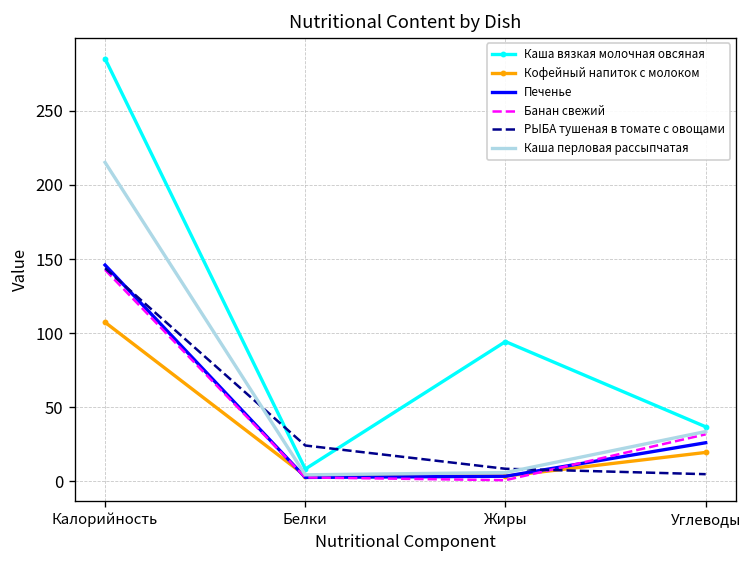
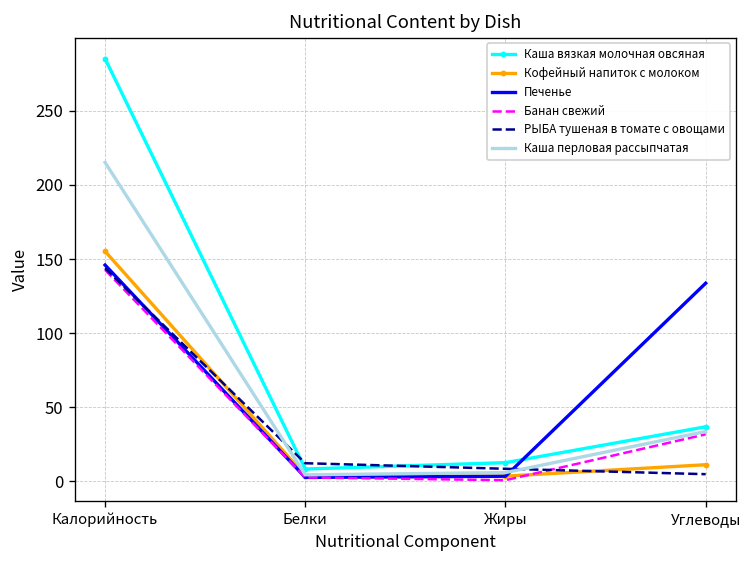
  {
    "Каша вязкая молочная овсяная": {
      "Калорийность": 285,
      "Белки": 8,
-     "Жиры": 94,
+     "Жиры": 13,
      "Углеводы": 37
    },
    "Кофейный напиток с молоком": {
-     "Калорийность": 107,
-     "Углеводы": 20
+     "Калорийность": 155,
+     "Углеводы": 11
    },
    "Печенье": {
      "Калорийность": 146,
-     "Углеводы": 26
+     "Углеводы": 134
    },
    "Банан свежий": {
      "Жиры": 1
    },
    "РЫБА тушеная в томате с овощами": {
-     "Белки": 24,
+     "Белки": 12,
      "Жиры": 8,
      "Углеводы": 5
    },
    "Каша перловая рассыпчатая": {
      "Калорийность": 215,
      "Жиры": 6
    }
  }
